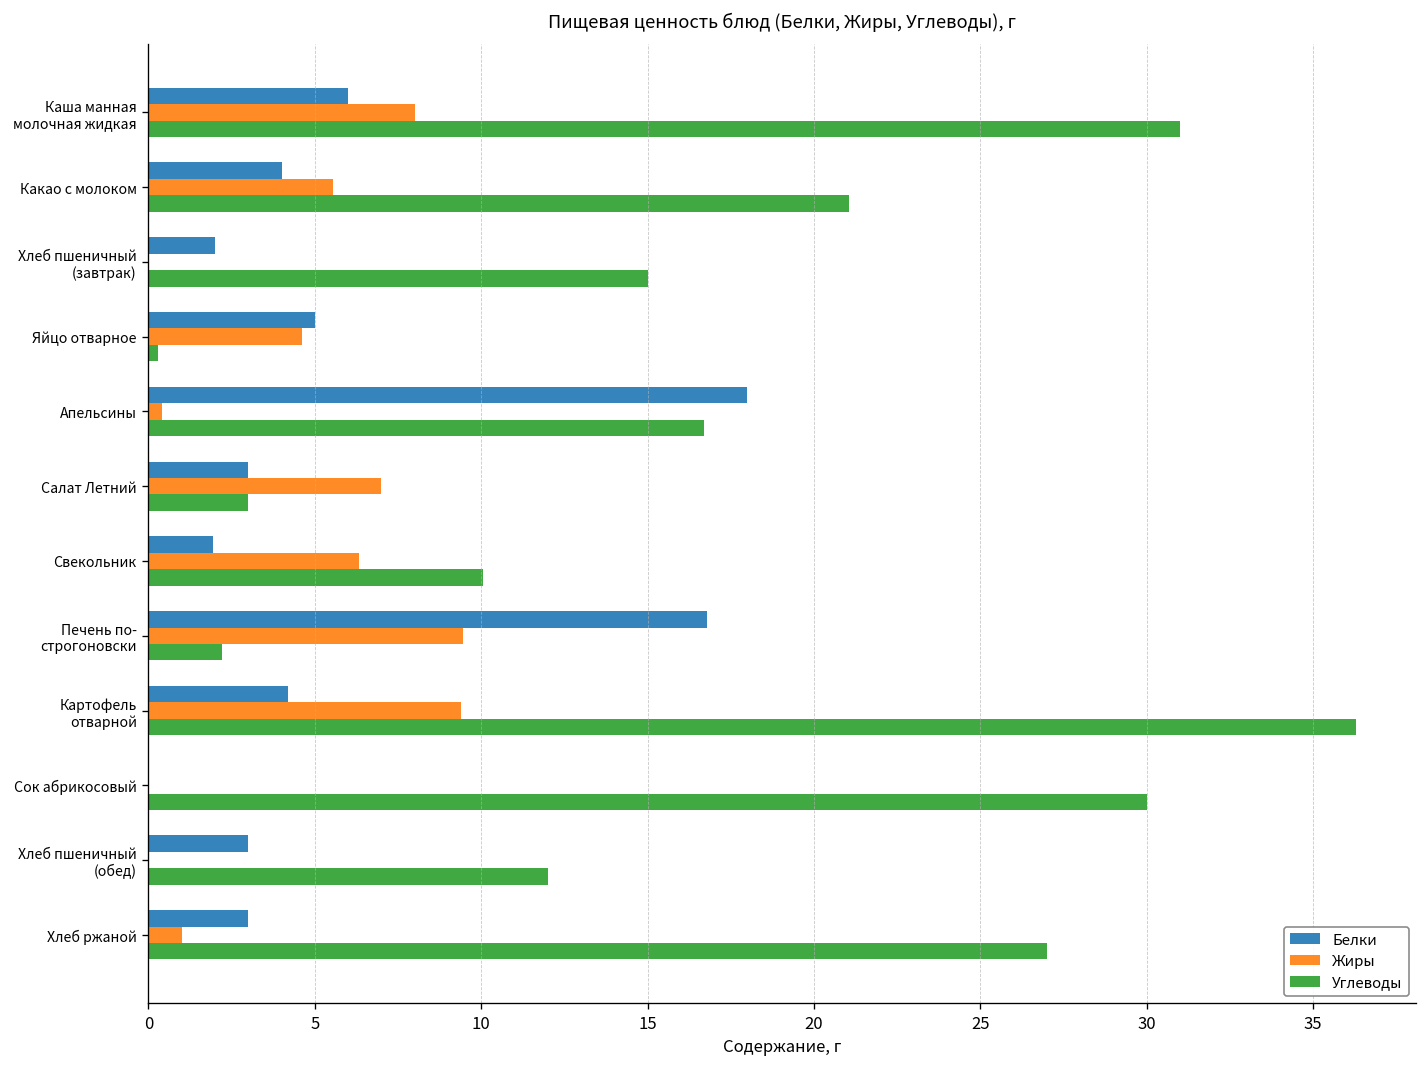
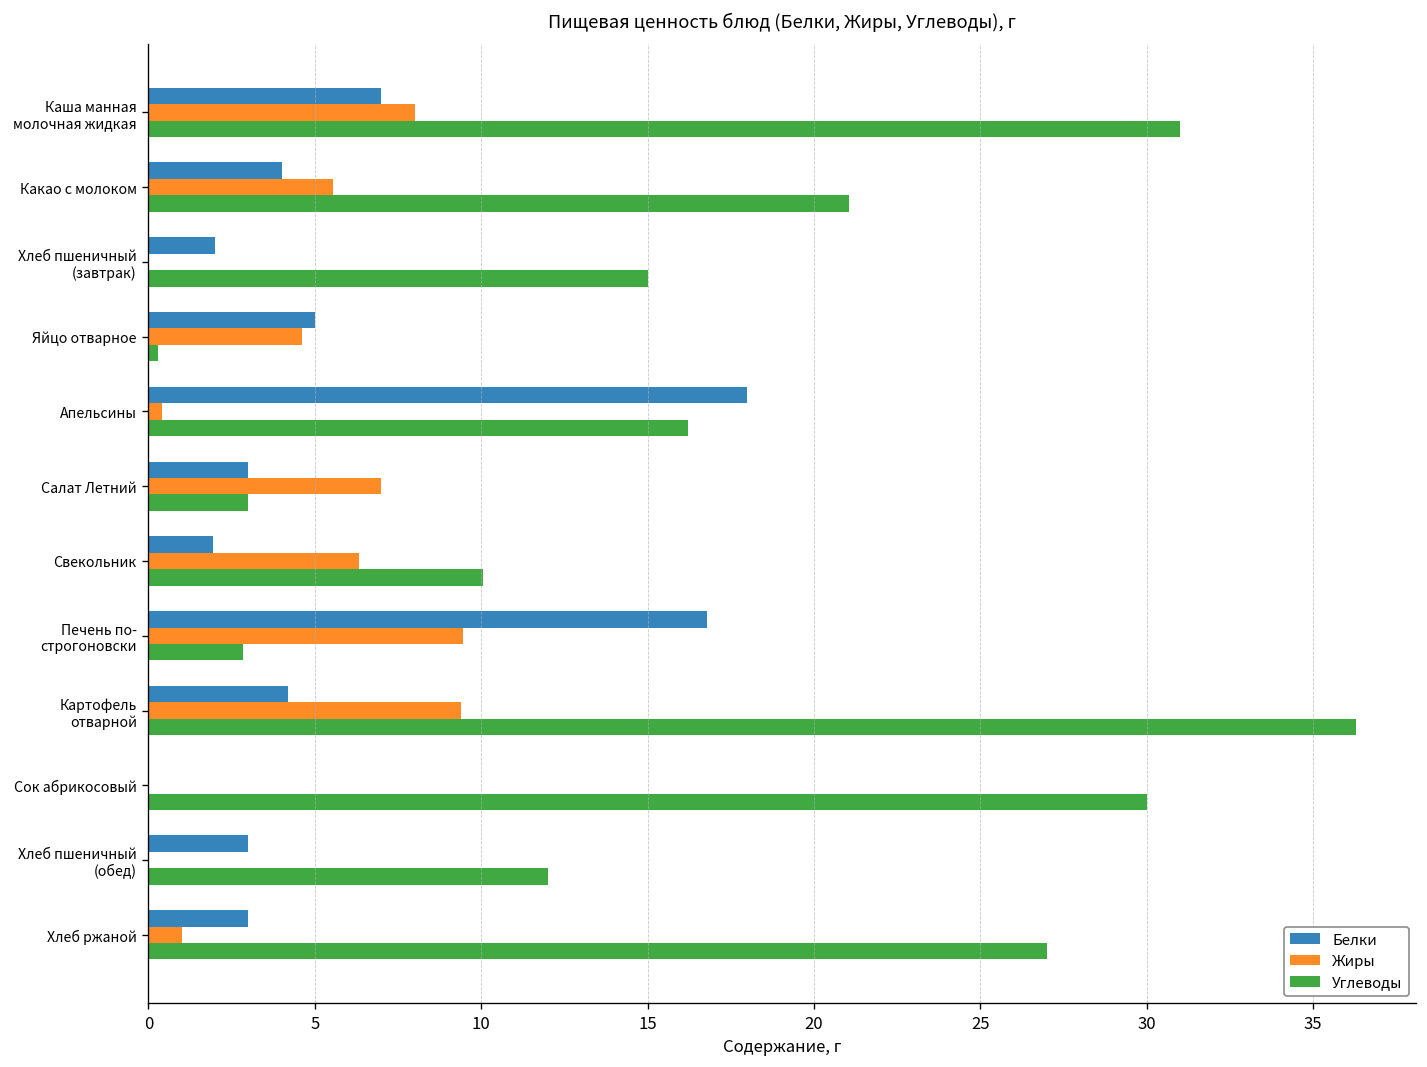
  {
    "Белки": {
-     "Каша манная молочная жидкая": 6,
+     "Каша манная молочная жидкая": 7,
      "Какао с молоком": 4,
      "Хлеб пшеничный (завтрак)": 2,
      "Яйцо отварное": 5,
      "Апельсины": 18,
      "Салат Летний": 3,
      "Свекольник": 2,
      "Печень по- строгоновски": 16.8,
      "Картофель отварной": 4.2,
      "Сок абрикосовый": 0,
      "Хлеб пшеничный (обед)": 3,
      "Хлеб ржаной": 3
    },
    "Жиры": {
      "Каша манная молочная жидкая": 8.0,
      "Какао с молоком": 5.6,
      "Хлеб пшеничный (завтрак)": 0.0,
      "Яйцо отварное": 4.6,
      "Апельсины": 0.4,
      "Салат Летний": 7.0,
      "Свекольник": 6.3,
      "Печень по- строгоновски": 9.5,
      "Картофель отварной": 9.4,
      "Сок абрикосовый": 0.0,
      "Хлеб пшеничный (обед)": 0.0,
      "Хлеб ржаной": 1.0
    },
    "Углеводы": {
      "Каша манная молочная жидкая": 31.0,
      "Какао с молоком": 21.1,
      "Хлеб пшеничный (завтрак)": 15.0,
      "Яйцо отварное": 0.3,
-     "Апельсины": 16.7,
+     "Апельсины": 16.2,
      "Салат Летний": 3.0,
      "Свекольник": 10.1,
-     "Печень по- строгоновски": 2.2,
+     "Печень по- строгоновски": 2.8,
      "Картофель отварной": 36.3,
      "Сок абрикосовый": 30.0,
      "Хлеб пшеничный (обед)": 12.0,
      "Хлеб ржаной": 27.0
    }
  }
